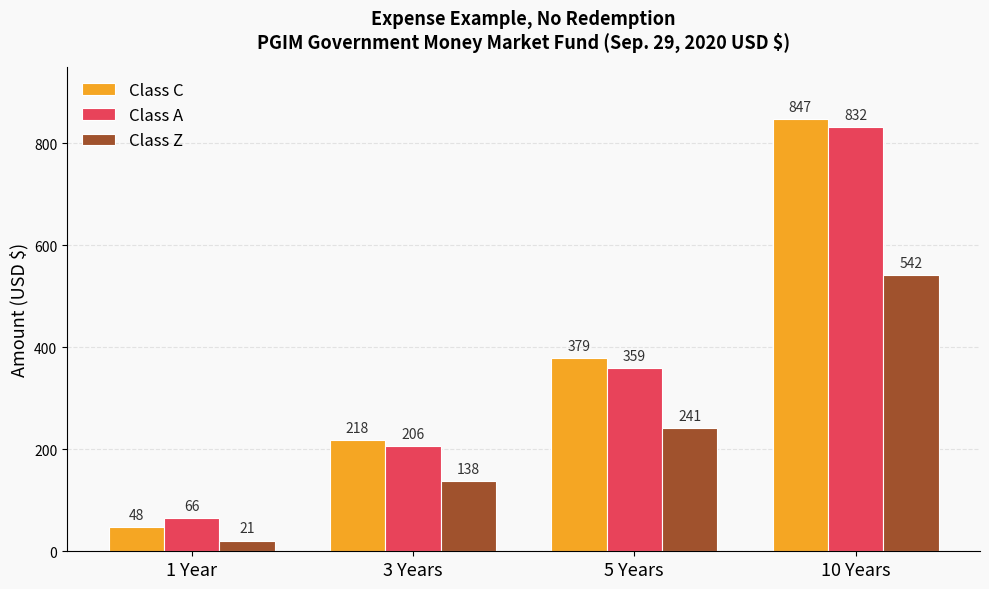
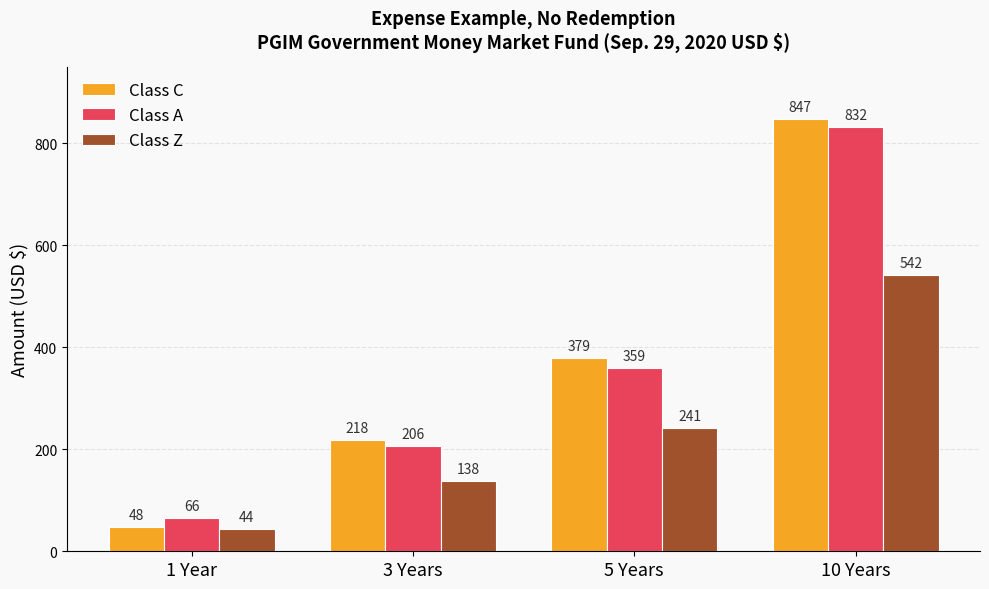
  {
    "Class C": {
      "1 Year": 48,
      "3 Years": 218,
      "5 Years": 379,
      "10 Years": 847
    },
    "Class A": {
      "1 Year": 66,
      "3 Years": 206,
      "5 Years": 359,
      "10 Years": 832
    },
    "Class Z": {
-     "1 Year": 21,
+     "1 Year": 44,
      "3 Years": 138,
      "5 Years": 241,
      "10 Years": 542
    }
  }
